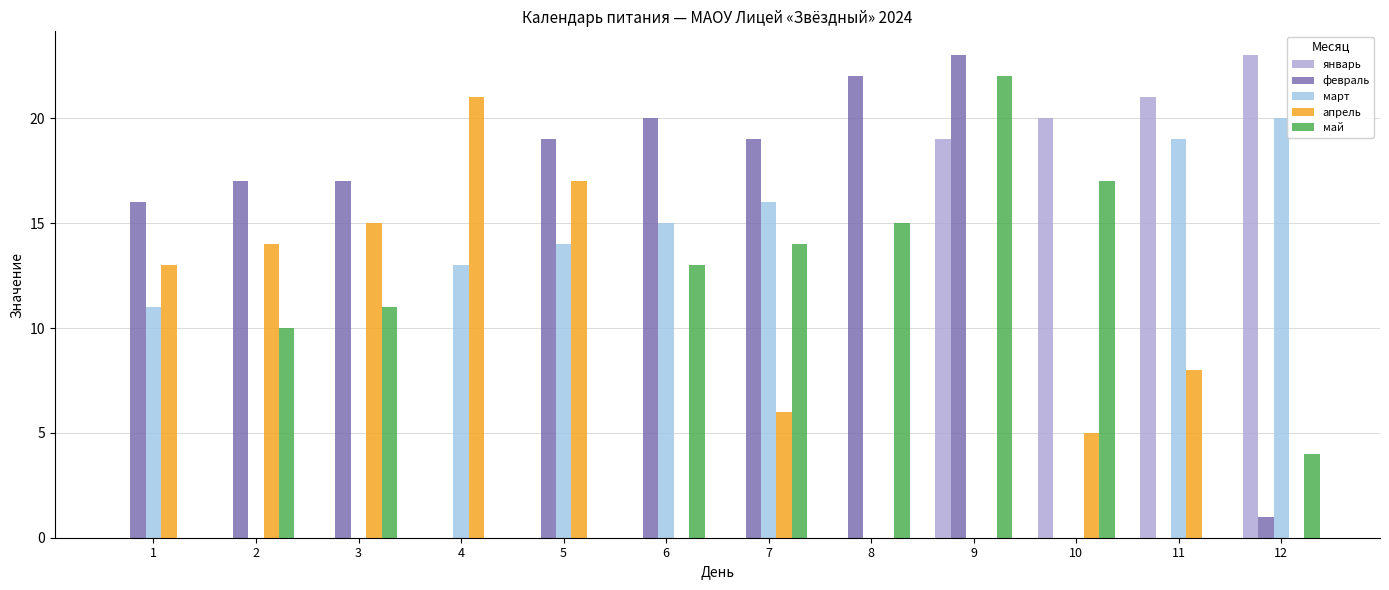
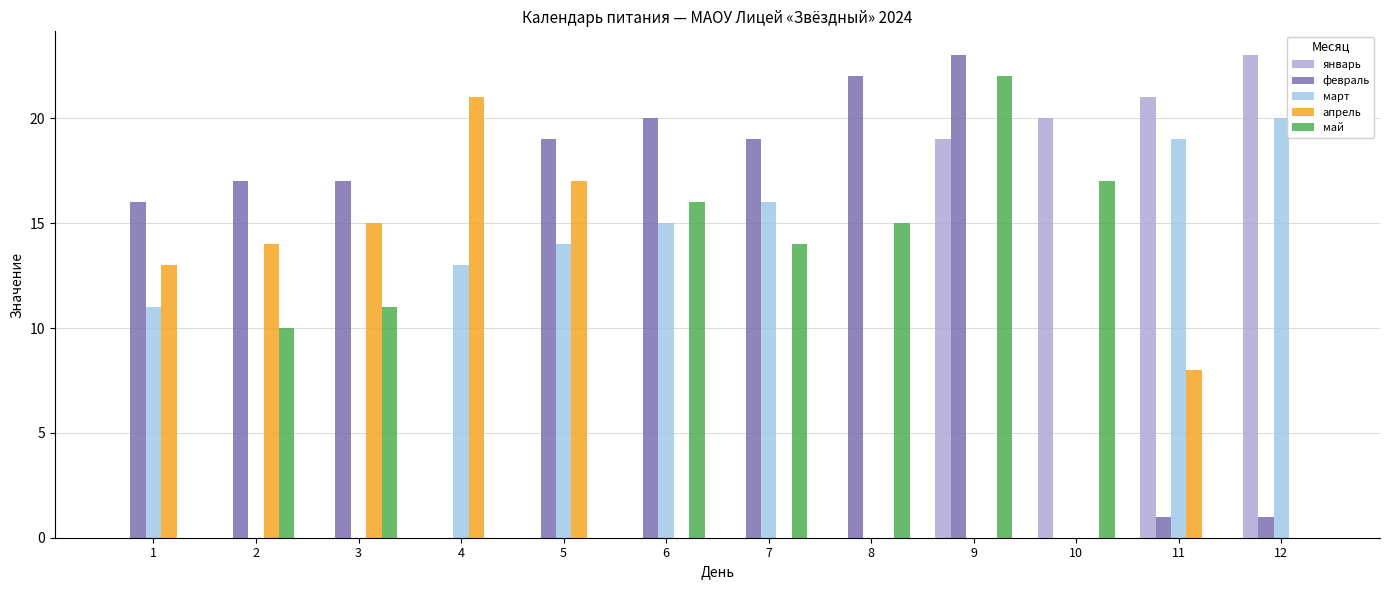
  {
    "февраль": {
      "1": 16,
      "2": 17,
      "3": 17,
      "4": 0,
      "5": 19,
      "6": 20,
      "7": 19,
      "8": 22,
      "9": 23,
      "10": 0,
-     "11": 0,
+     "11": 1,
      "12": 1
    },
    "апрель": {
      "1": 13,
      "2": 14,
      "3": 15,
      "4": 21,
      "5": 17,
      "6": 0,
-     "7": 6,
+     "7": 0,
      "8": 0,
      "9": 0,
-     "10": 5,
+     "10": 0,
      "11": 8,
      "12": 0
    },
    "май": {
      "1": 0,
      "2": 10,
      "3": 11,
      "4": 0,
      "5": 0,
-     "6": 13,
+     "6": 16,
      "7": 14,
      "8": 15,
      "9": 22,
      "10": 17,
      "11": 0,
-     "12": 4
+     "12": 0
    }
  }
